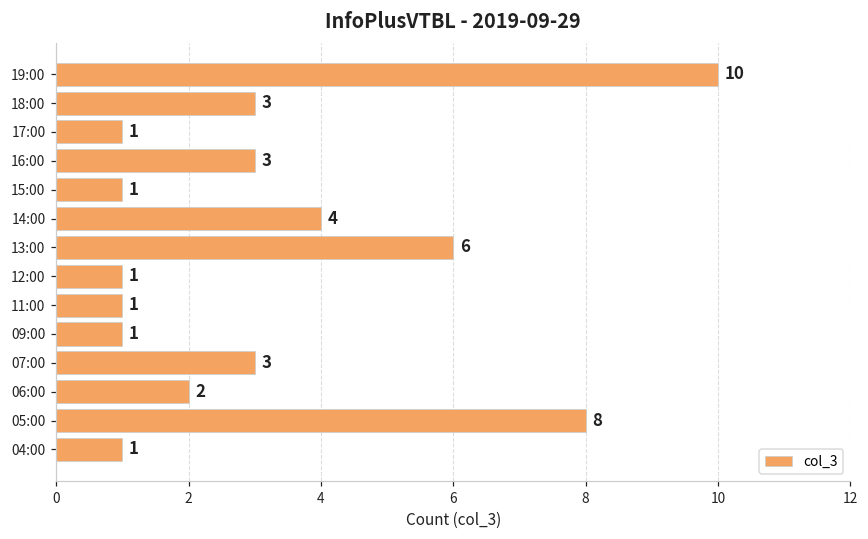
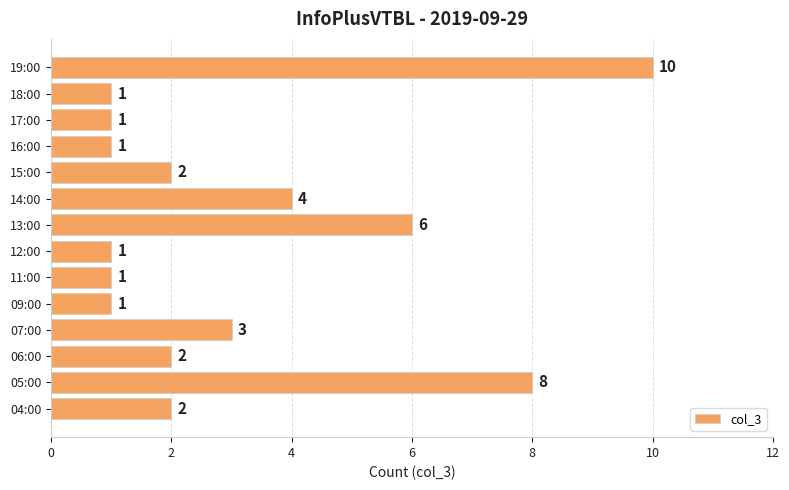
  {
    "19:00": 10,
-   "18:00": 3,
+   "18:00": 1,
    "17:00": 1,
-   "16:00": 3,
-   "15:00": 1,
+   "16:00": 1,
+   "15:00": 2,
    "14:00": 4,
    "13:00": 6,
    "12:00": 1,
    "11:00": 1,
    "09:00": 1,
    "07:00": 3,
    "06:00": 2,
    "05:00": 8,
-   "04:00": 1
+   "04:00": 2
  }
